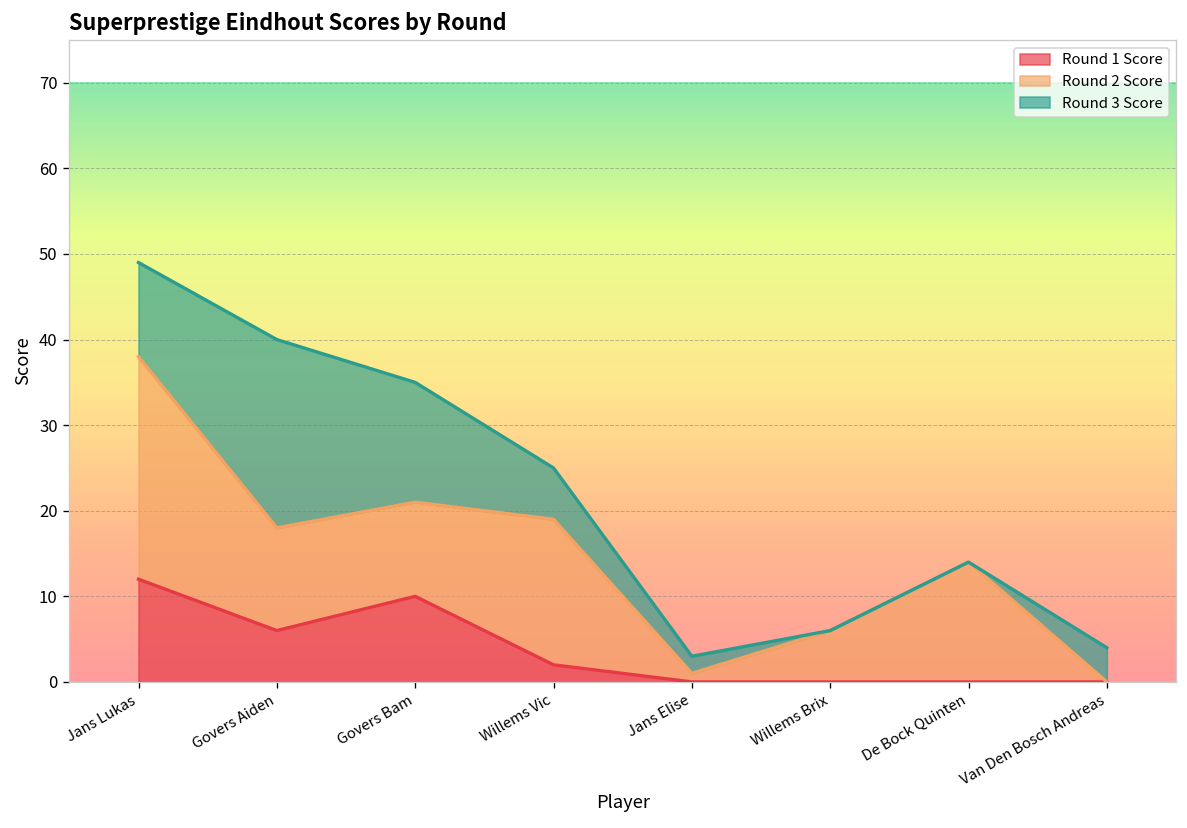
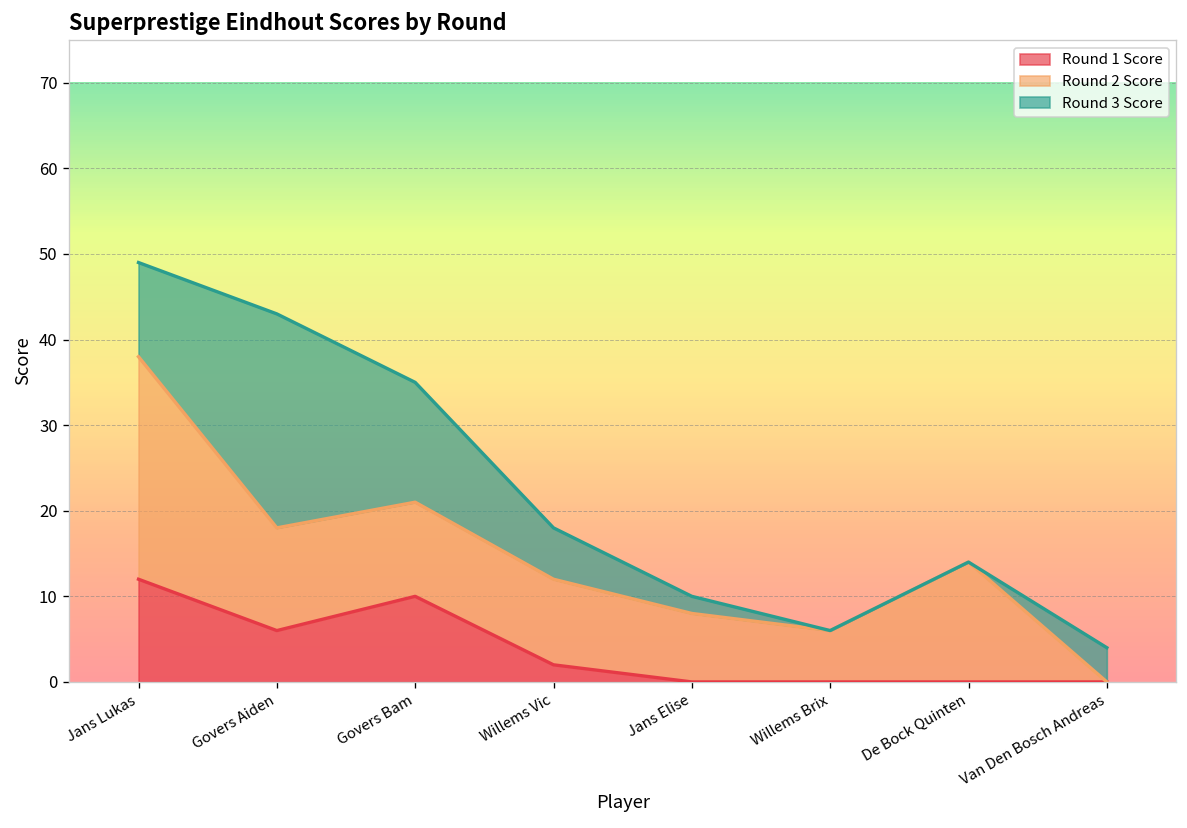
  {
    "Round 1 Score": {
      "Jans Lukas": 12,
      "Govers Aiden": 6,
      "Govers Bam": 10,
      "Willems Vic": 2,
      "Jans Elise": 0,
      "Willems Brix": 0,
      "De Bock Quinten": 0
    },
    "Round 2 Score": {
      "Jans Lukas": 26,
      "Govers Aiden": 12,
      "Govers Bam": 11,
-     "Willems Vic": 17,
-     "Jans Elise": 1
+     "Willems Vic": 10,
+     "Jans Elise": 8
    },
    "Round 3 Score": {
      "Jans Lukas": 11,
-     "Govers Aiden": 22,
+     "Govers Aiden": 25,
      "Govers Bam": 14,
      "Willems Vic": 6,
      "Jans Elise": 2,
      "Van Den Bosch Andreas": 4
    }
  }
